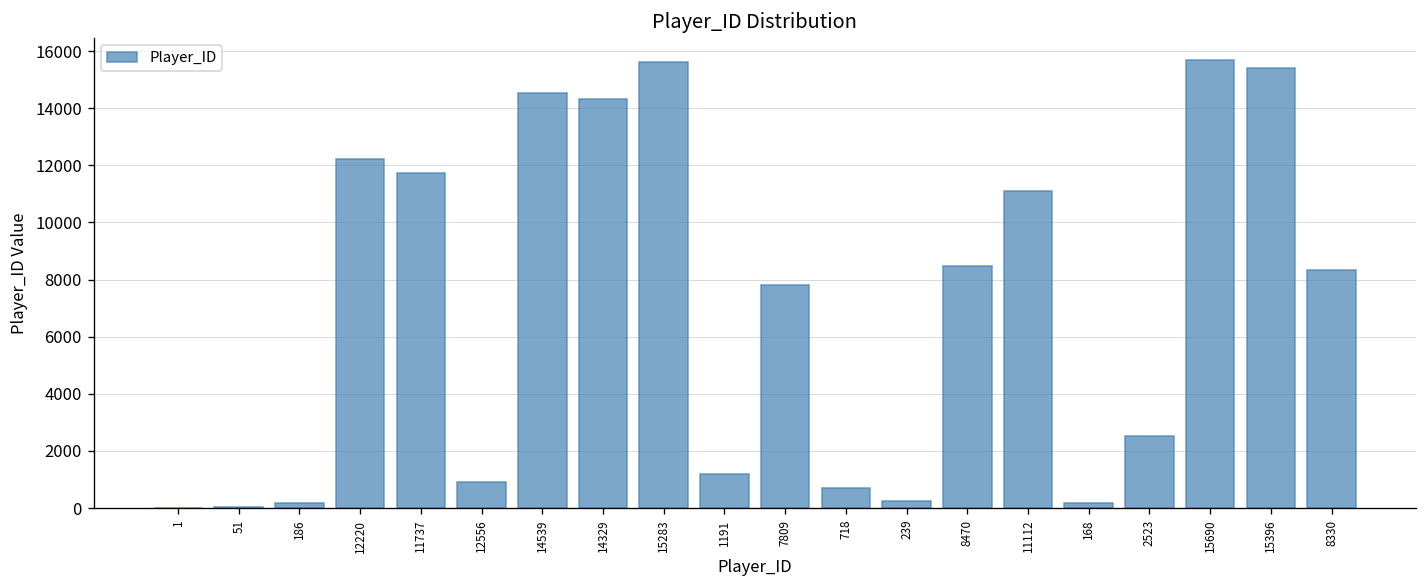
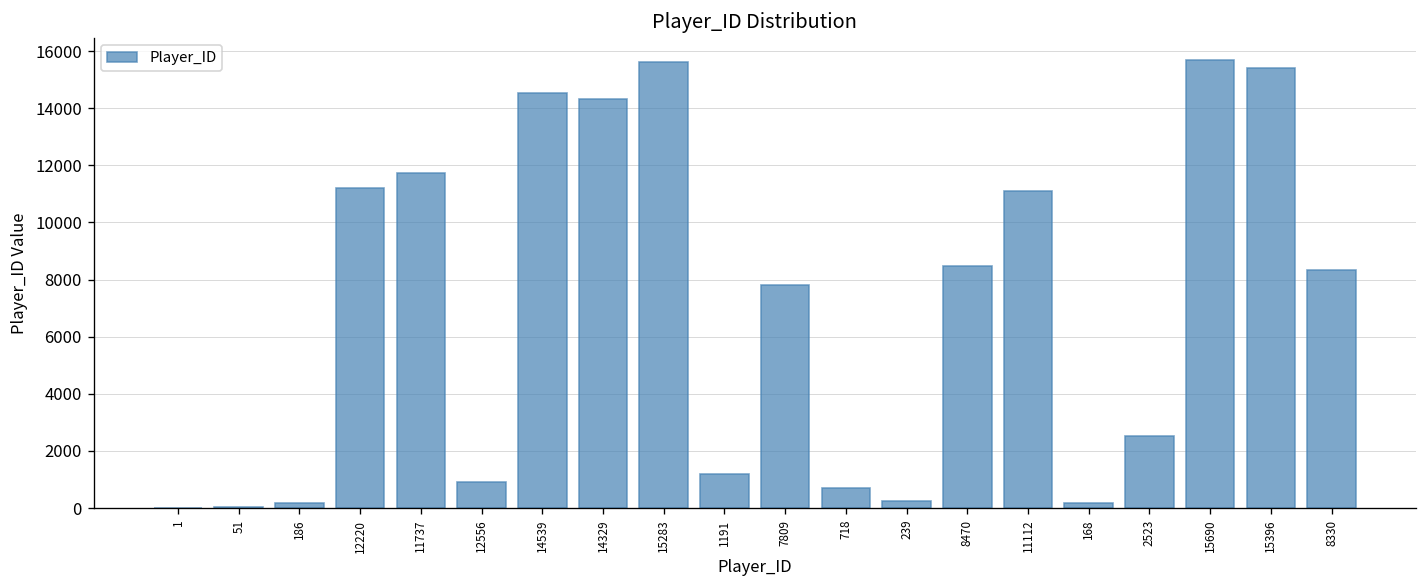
  {
    "186": 200,
-   "12220": 12200,
+   "12220": 11200,
    "11737": 11700,
    "12556": 900,
    "14539": 14500,
    "14329": 14300,
    "15283": 15600,
    "1191": 1200,
    "7809": 7800,
    "718": 700,
    "239": 200,
    "8470": 8500,
    "11112": 11100,
    "168": 200,
    "2523": 2500,
    "15690": 15700,
    "15396": 15400,
    "8330": 8300
  }
